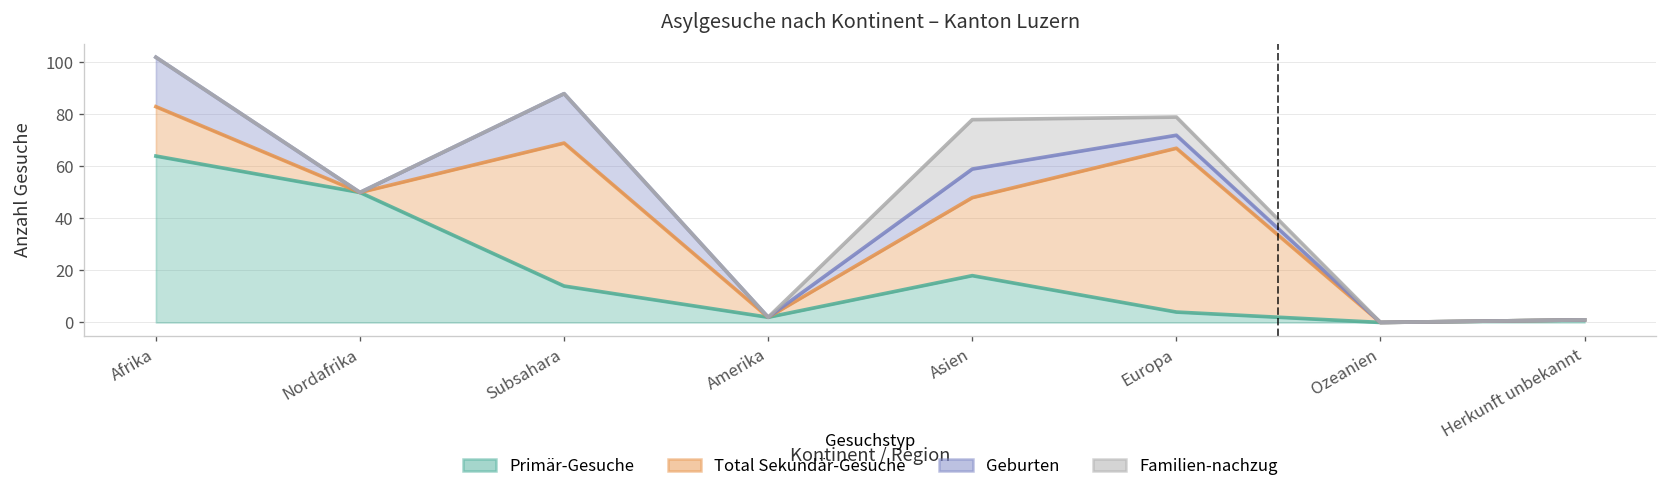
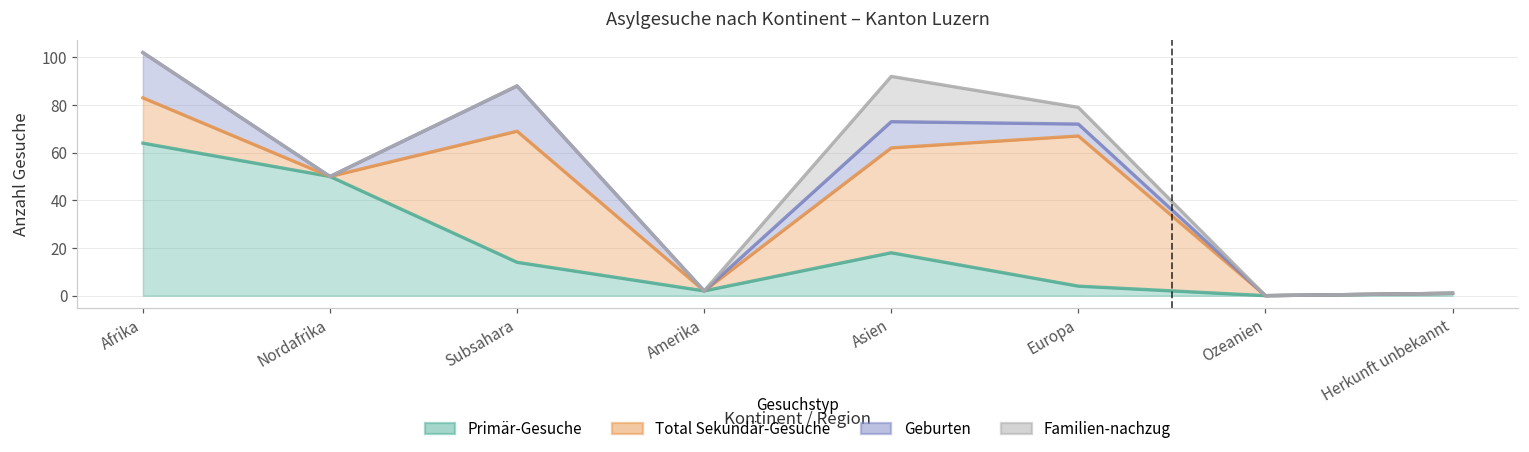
  {
    "Total Sekundär-Gesuche": {
      "Afrika": 19,
      "Subsahara": 55,
-     "Asien": 30,
+     "Asien": 44,
      "Europa": 63
    }
  }
